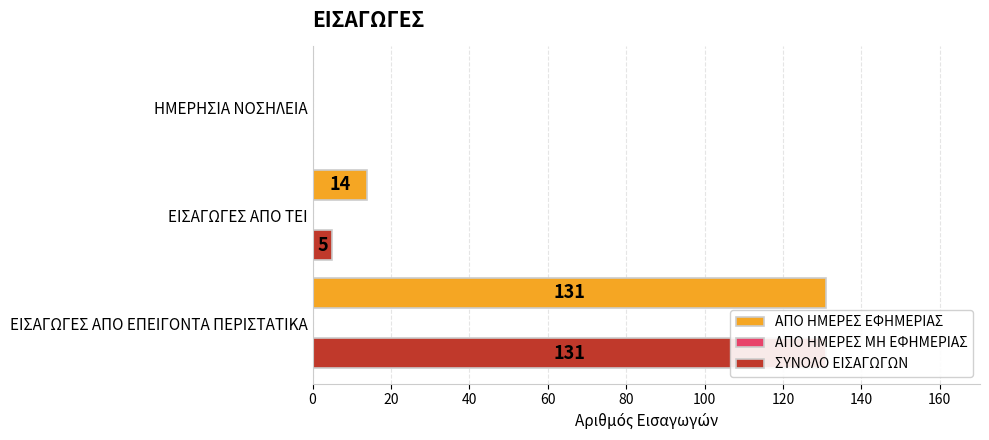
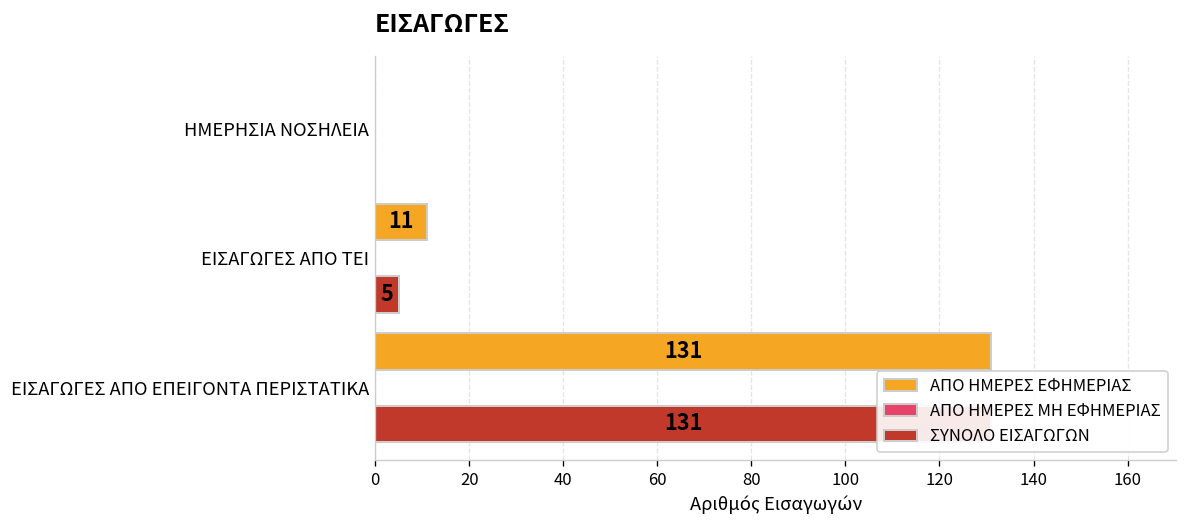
  {
    "ΑΠΟ ΗΜΕΡΕΣ ΕΦΗΜΕΡΙΑΣ": {
-     "ΕΙΣΑΓΩΓΕΣ ΑΠΟ ΤΕΙ": 14,
+     "ΕΙΣΑΓΩΓΕΣ ΑΠΟ ΤΕΙ": 11,
      "ΕΙΣΑΓΩΓΕΣ ΑΠΟ ΕΠΕΙΓΟΝΤΑ ΠΕΡΙΣΤΑΤΙΚΑ": 131
    },
    "ΑΠΟ ΗΜΕΡΕΣ ΜΗ ΕΦΗΜΕΡΙΑΣ": {
      "ΗΜΕΡΗΣΙΑ ΝΟΣΗΛΕΙΑ": 0,
      "ΕΙΣΑΓΩΓΕΣ ΑΠΟ ΤΕΙ": 0,
      "ΕΙΣΑΓΩΓΕΣ ΑΠΟ ΕΠΕΙΓΟΝΤΑ ΠΕΡΙΣΤΑΤΙΚΑ": 0
    },
    "ΣΥΝΟΛΟ ΕΙΣΑΓΩΓΩΝ": {
      "ΕΙΣΑΓΩΓΕΣ ΑΠΟ ΤΕΙ": 5
    }
  }
